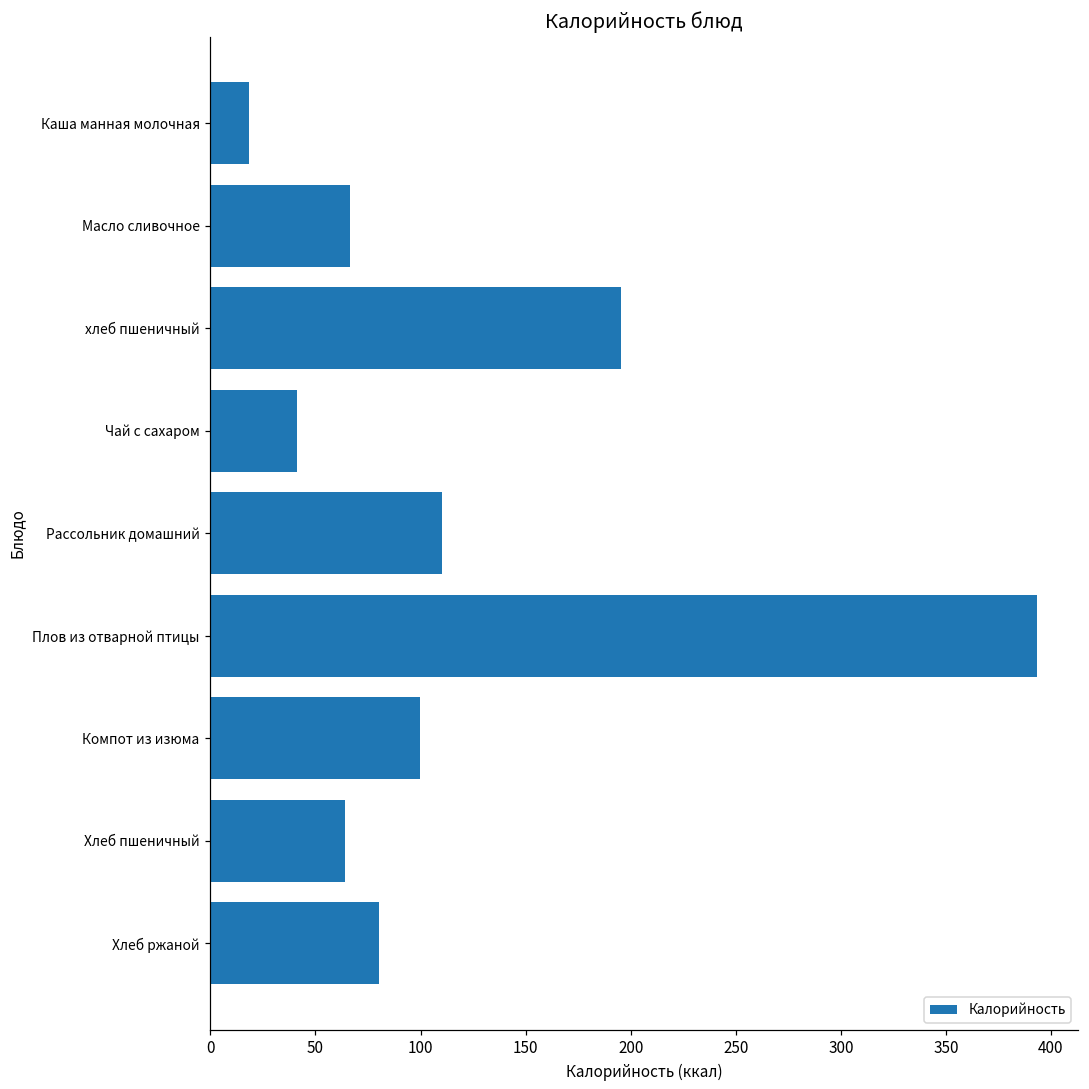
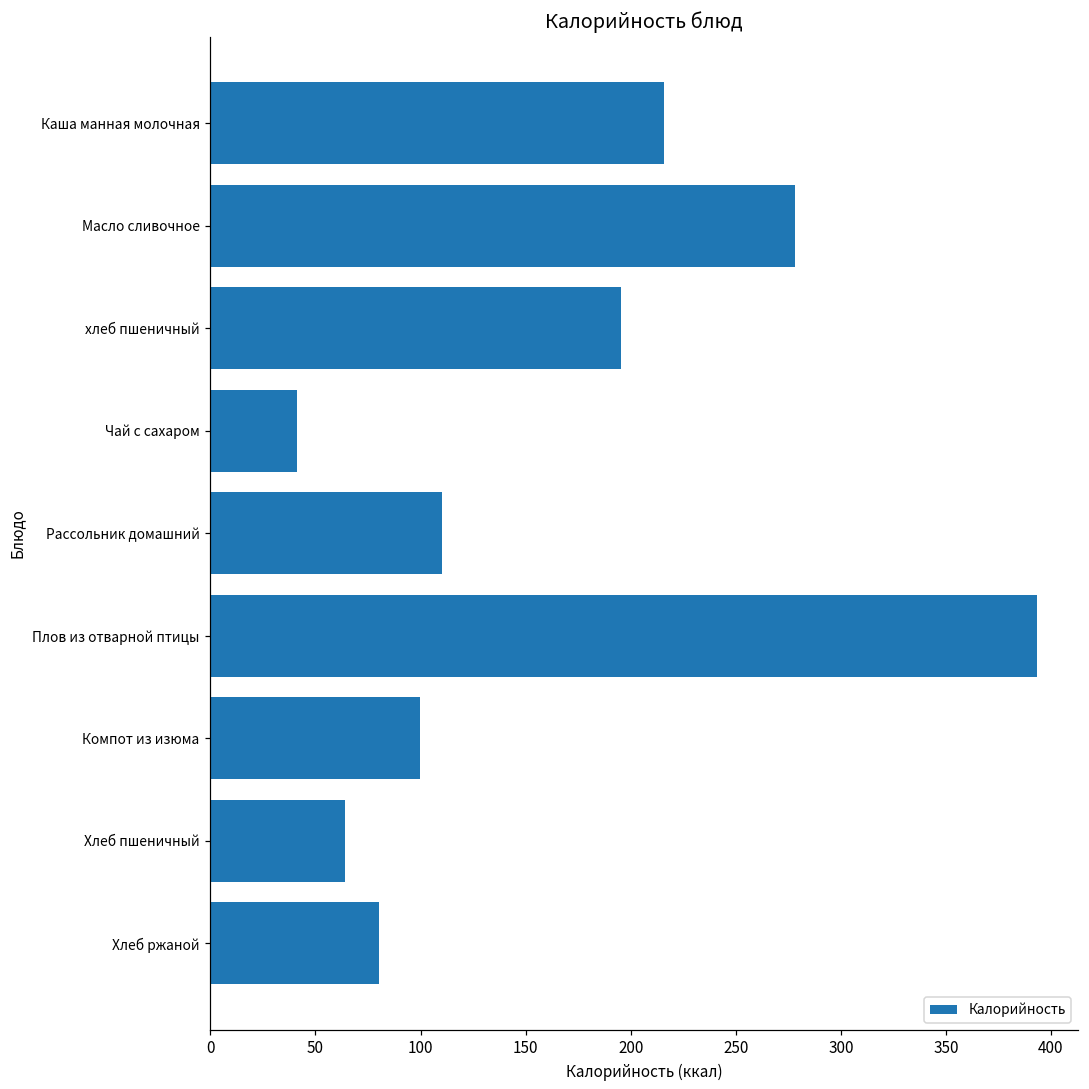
  {
-   "Каша манная молочная": 18,
-   "Масло сливочное": 66,
+   "Каша манная молочная": 216,
+   "Масло сливочное": 278,
    "хлеб пшеничный": 195,
    "Чай с сахаром": 41,
    "Рассольник домашний": 110,
    "Плов из отварной птицы": 393,
    "Компот из изюма": 100,
    "Хлеб пшеничный": 64,
    "Хлеб ржаной": 80
  }
